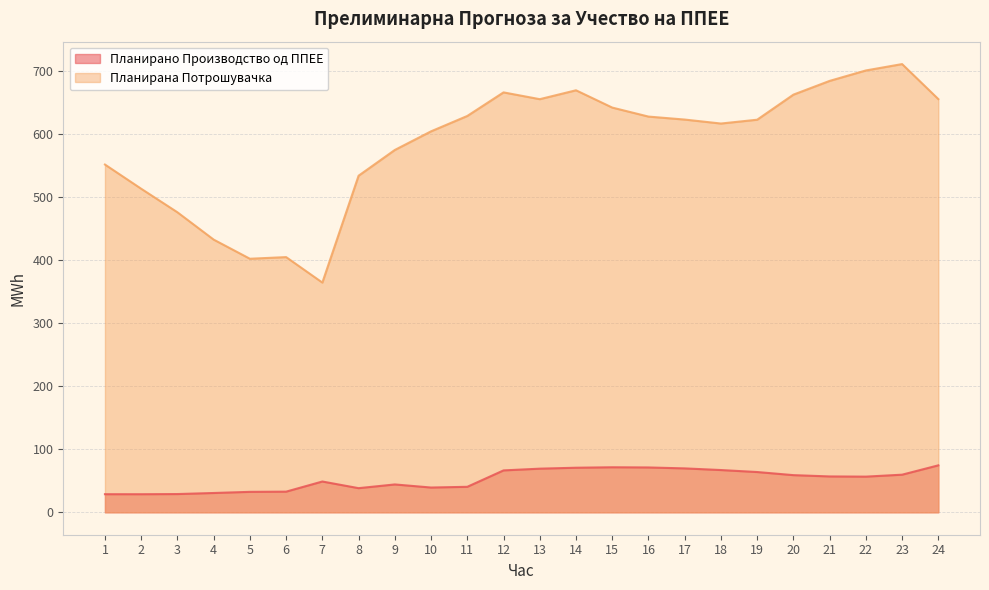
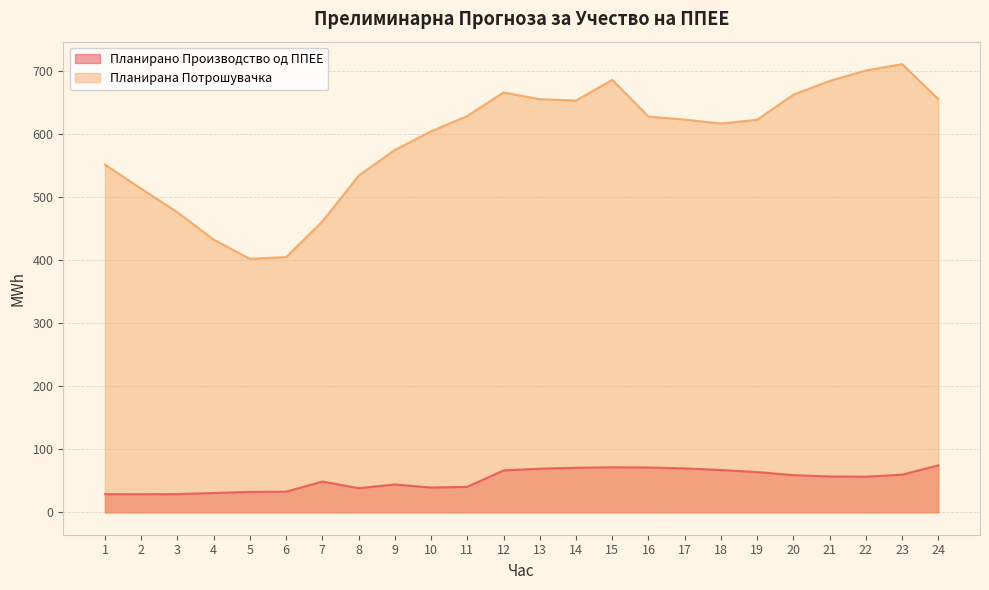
  {
    "Планирано Производство од ППЕЕ": {
      "1": 30,
      "2": 30,
      "3": 30,
      "4": 30,
      "5": 30,
      "6": 30,
      "7": 50,
      "8": 40,
      "9": 40,
      "10": 40,
      "11": 40,
      "12": 70,
      "13": 70,
      "14": 70,
      "15": 70,
      "16": 70,
      "17": 70,
      "18": 70,
      "19": 60,
      "20": 60,
      "21": 60,
      "22": 60,
      "23": 60,
      "24": 70
    },
    "Планирана Потрошувачка": {
      "1": 550,
      "2": 510,
      "3": 480,
      "4": 430,
      "5": 400,
      "6": 400,
-     "7": 360,
+     "7": 460,
      "8": 530,
      "9": 570,
      "10": 600,
      "11": 630,
      "12": 670,
      "13": 650,
-     "14": 670,
-     "15": 640,
+     "14": 650,
+     "15": 690,
      "16": 630,
      "17": 620,
      "18": 620,
      "19": 620,
      "20": 660,
      "21": 680,
      "22": 700,
      "23": 710,
      "24": 660
    }
  }
